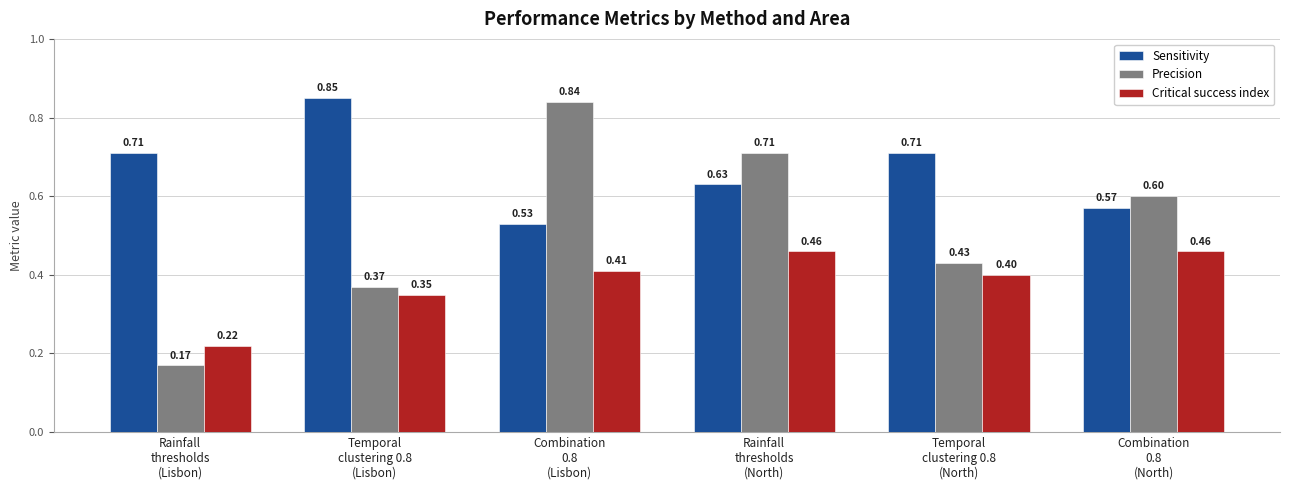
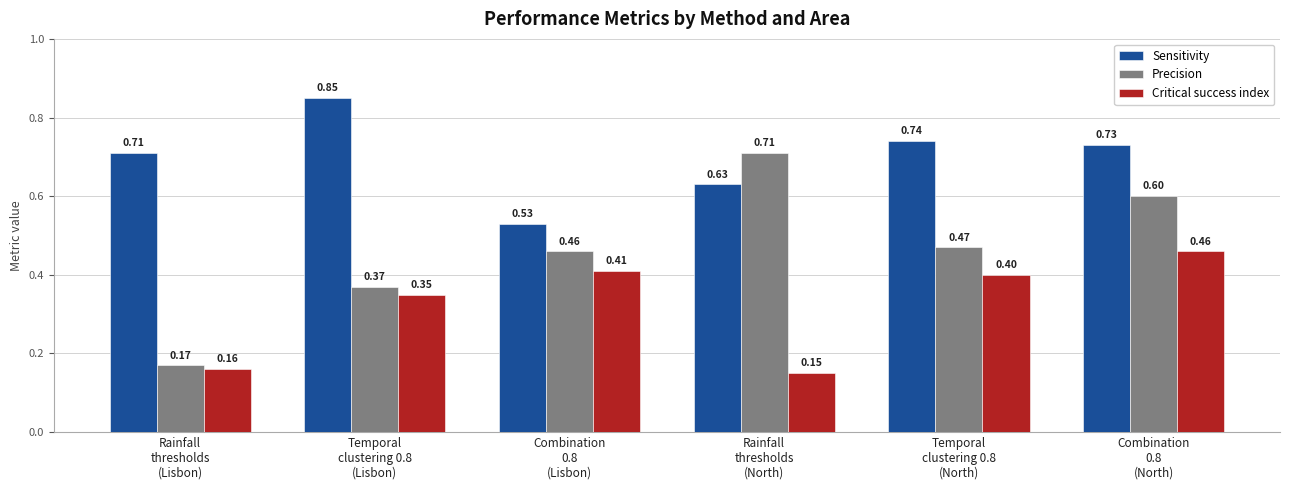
  {
    "Sensitivity": {
      "Rainfall thresholds (Lisbon)": 0.71,
      "Temporal clustering 0.8 (Lisbon)": 0.85,
      "Combination 0.8 (Lisbon)": 0.53,
      "Rainfall thresholds (North)": 0.63,
-     "Temporal clustering 0.8 (North)": 0.71,
-     "Combination 0.8 (North)": 0.57
+     "Temporal clustering 0.8 (North)": 0.74,
+     "Combination 0.8 (North)": 0.73
    },
    "Precision": {
      "Rainfall thresholds (Lisbon)": 0.17,
      "Temporal clustering 0.8 (Lisbon)": 0.37,
-     "Combination 0.8 (Lisbon)": 0.84,
+     "Combination 0.8 (Lisbon)": 0.46,
      "Rainfall thresholds (North)": 0.71,
-     "Temporal clustering 0.8 (North)": 0.43,
+     "Temporal clustering 0.8 (North)": 0.47,
      "Combination 0.8 (North)": 0.60
    },
    "Critical success index": {
-     "Rainfall thresholds (Lisbon)": 0.22,
+     "Rainfall thresholds (Lisbon)": 0.16,
      "Temporal clustering 0.8 (Lisbon)": 0.35,
      "Combination 0.8 (Lisbon)": 0.41,
-     "Rainfall thresholds (North)": 0.46,
+     "Rainfall thresholds (North)": 0.15,
      "Temporal clustering 0.8 (North)": 0.40,
      "Combination 0.8 (North)": 0.46
    }
  }
